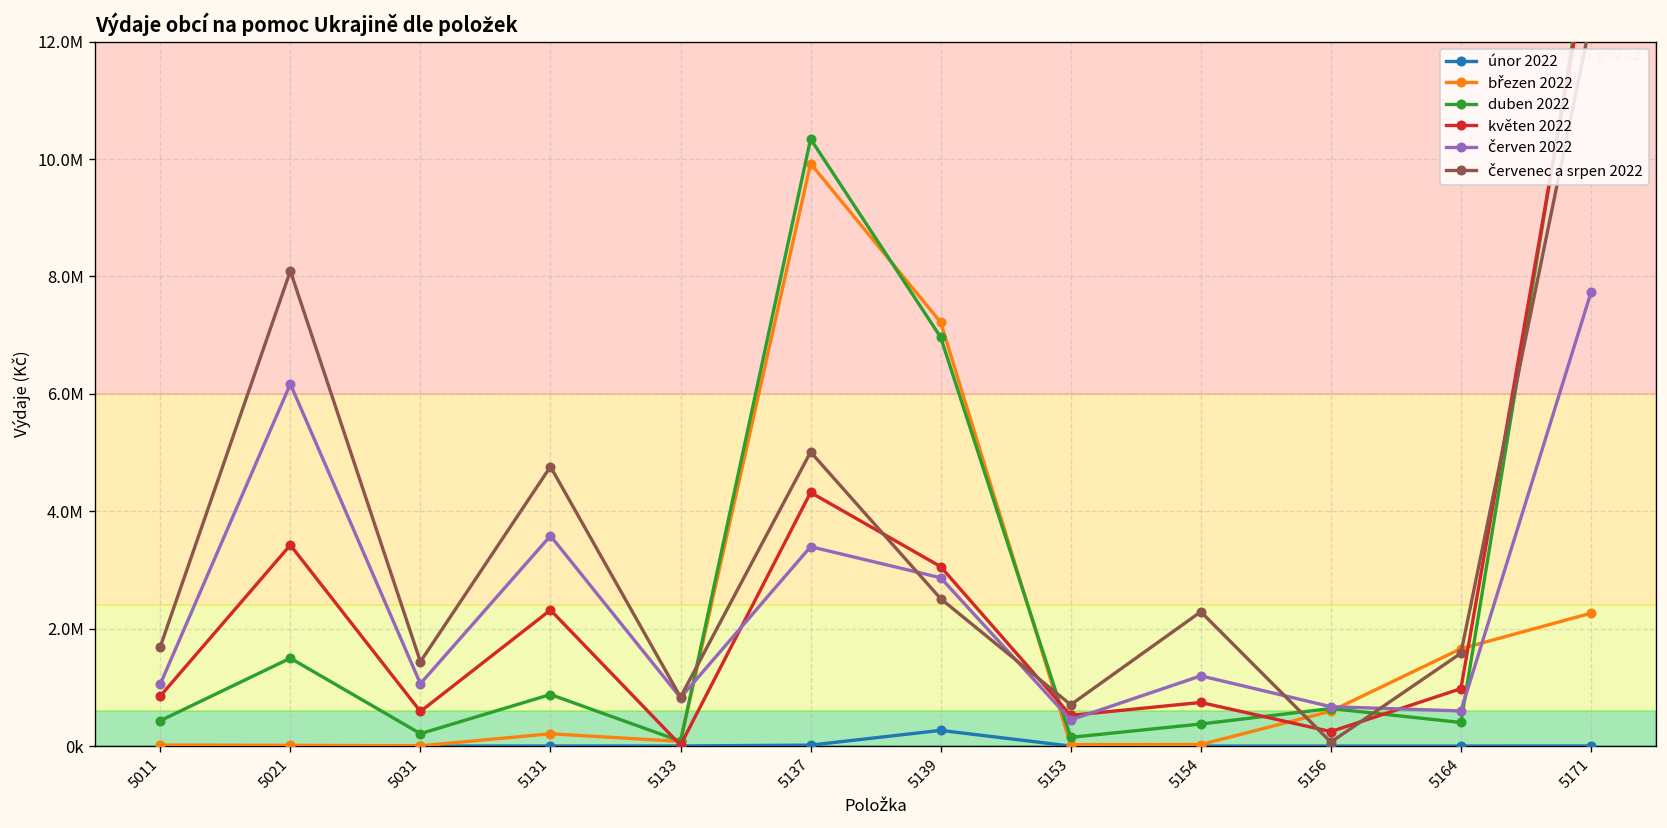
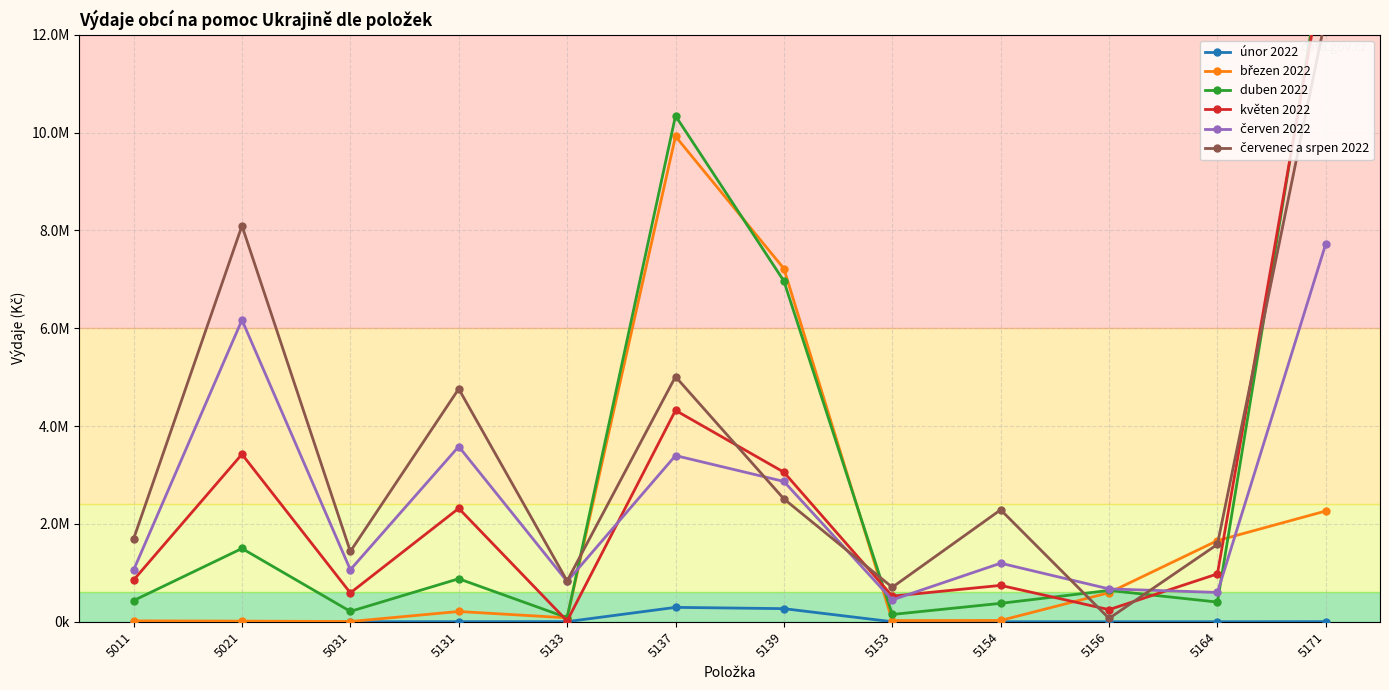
  {
    "únor 2022": {
      "5131": 0,
-     "5137": 0,
+     "5137": 300000,
      "5139": 300000,
      "5156": 0,
      "5164": 0,
      "5171": 0
    },
    "březen 2022": {
      "5131": 200000,
      "5137": 9900000,
      "5139": 7200000,
      "5164": 1700000,
      "5171": 2300000
    },
    "duben 2022": {
      "5011": 400000,
      "5021": 1500000,
      "5031": 200000,
      "5131": 900000,
      "5137": 10300000,
      "5139": 7000000,
      "5153": 100000,
      "5154": 400000,
      "5164": 400000
    },
    "květen 2022": {
      "5011": 900000,
      "5021": 3400000,
      "5031": 600000,
      "5131": 2300000,
      "5137": 4300000,
      "5139": 3100000,
      "5153": 500000,
      "5154": 700000,
      "5156": 200000,
      "5164": 1000000
    },
    "červen 2022": {
      "5011": 1100000,
      "5021": 6200000,
      "5031": 1100000,
      "5131": 3600000,
      "5137": 3400000,
      "5139": 2900000,
      "5153": 400000,
      "5154": 1200000,
      "5164": 600000,
      "5171": 7700000
    },
    "červenec a srpen 2022": {
      "5011": 1700000,
      "5021": 8100000,
      "5031": 1400000,
      "5131": 4800000,
      "5137": 5000000,
      "5139": 2500000,
      "5153": 700000,
      "5154": 2300000,
      "5156": 100000,
      "5164": 1600000
    }
  }
